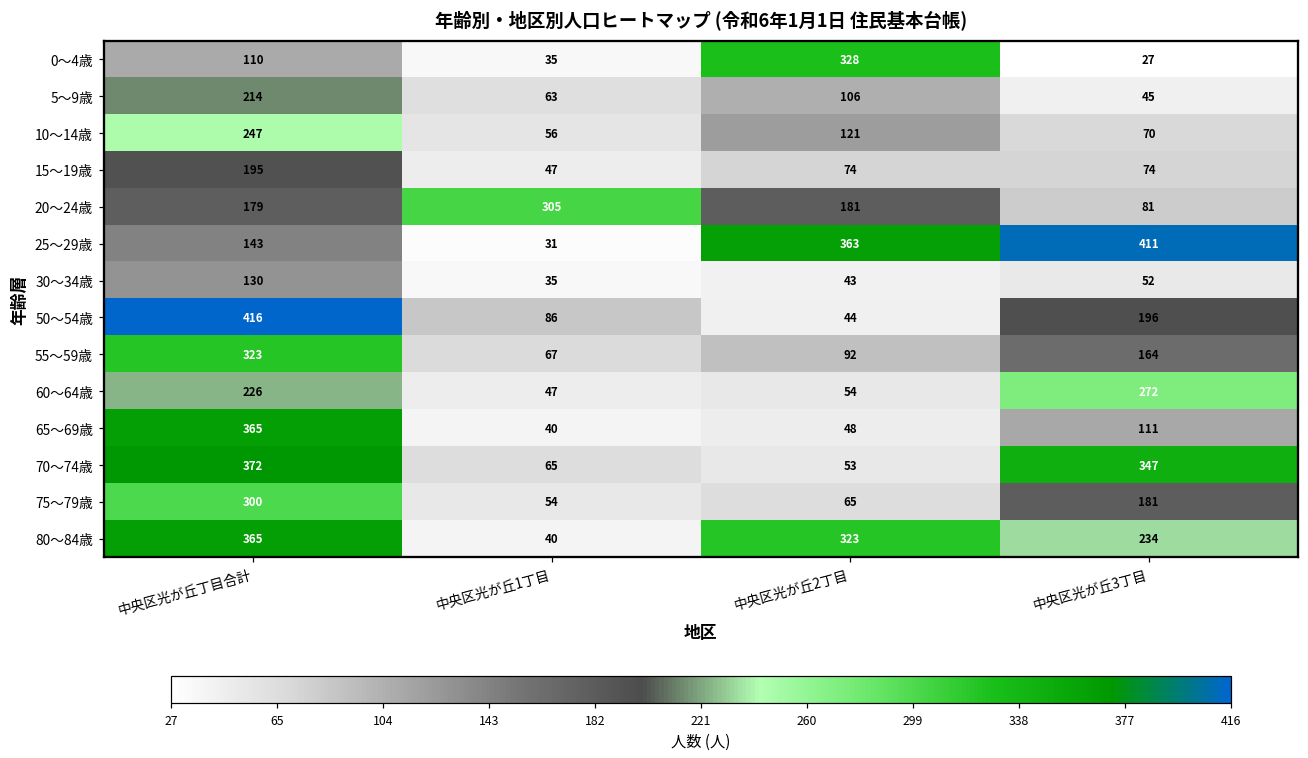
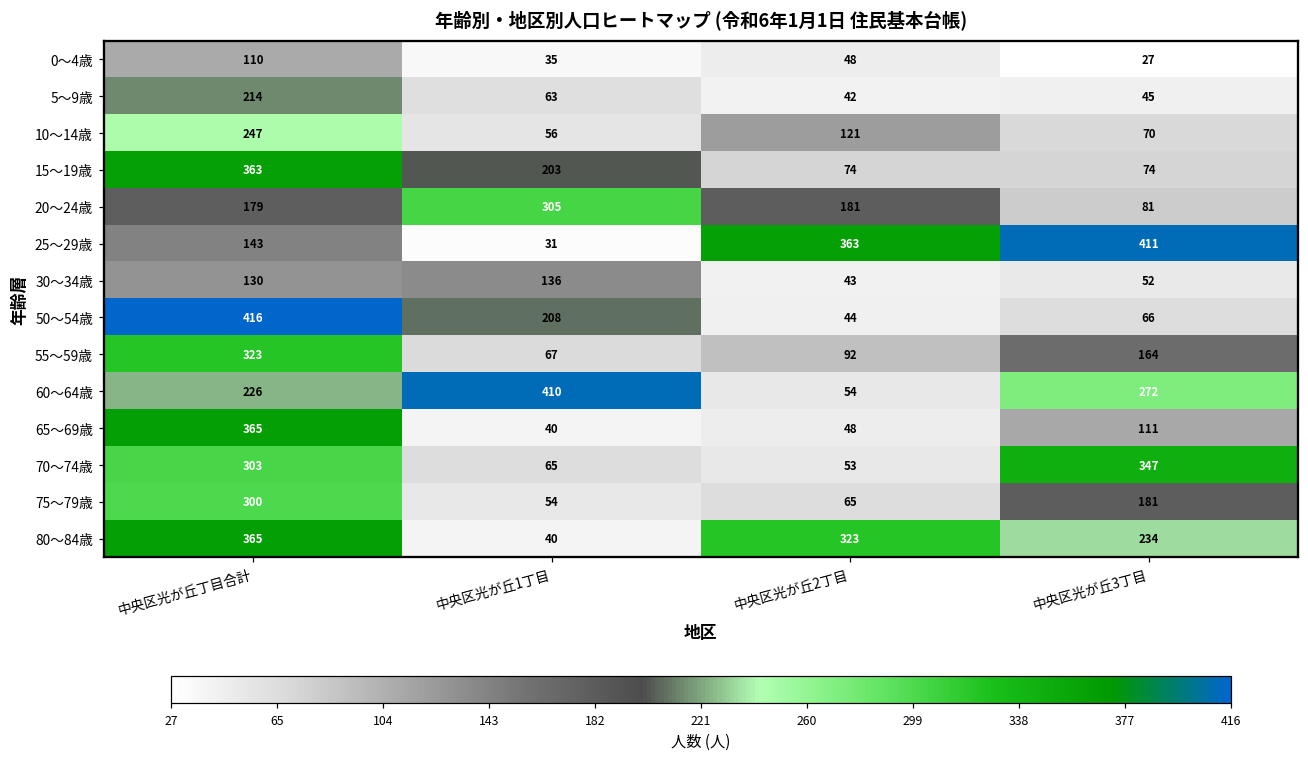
  {
    "0～4歳": {
      "中央区光が丘丁目合計": 110,
      "中央区光が丘1丁目": 35,
-     "中央区光が丘2丁目": 328,
+     "中央区光が丘2丁目": 48,
      "中央区光が丘3丁目": 27
    },
    "5～9歳": {
      "中央区光が丘丁目合計": 214,
      "中央区光が丘1丁目": 63,
-     "中央区光が丘2丁目": 106,
+     "中央区光が丘2丁目": 42,
      "中央区光が丘3丁目": 45
    },
    "10～14歳": {
      "中央区光が丘丁目合計": 247,
      "中央区光が丘1丁目": 56,
      "中央区光が丘2丁目": 121,
      "中央区光が丘3丁目": 70
    },
    "15～19歳": {
-     "中央区光が丘丁目合計": 195,
-     "中央区光が丘1丁目": 47,
+     "中央区光が丘丁目合計": 363,
+     "中央区光が丘1丁目": 203,
      "中央区光が丘2丁目": 74,
      "中央区光が丘3丁目": 74
    },
    "20～24歳": {
      "中央区光が丘丁目合計": 179,
      "中央区光が丘1丁目": 305,
      "中央区光が丘2丁目": 181,
      "中央区光が丘3丁目": 81
    },
    "25～29歳": {
      "中央区光が丘丁目合計": 143,
      "中央区光が丘1丁目": 31,
      "中央区光が丘2丁目": 363,
      "中央区光が丘3丁目": 411
    },
    "30～34歳": {
      "中央区光が丘丁目合計": 130,
-     "中央区光が丘1丁目": 35,
+     "中央区光が丘1丁目": 136,
      "中央区光が丘2丁目": 43,
      "中央区光が丘3丁目": 52
    },
    "50～54歳": {
      "中央区光が丘丁目合計": 416,
-     "中央区光が丘1丁目": 86,
+     "中央区光が丘1丁目": 208,
      "中央区光が丘2丁目": 44,
-     "中央区光が丘3丁目": 196
+     "中央区光が丘3丁目": 66
    },
    "55～59歳": {
      "中央区光が丘丁目合計": 323,
      "中央区光が丘1丁目": 67,
      "中央区光が丘2丁目": 92,
      "中央区光が丘3丁目": 164
    },
    "60～64歳": {
      "中央区光が丘丁目合計": 226,
-     "中央区光が丘1丁目": 47,
+     "中央区光が丘1丁目": 410,
      "中央区光が丘2丁目": 54,
      "中央区光が丘3丁目": 272
    },
    "65～69歳": {
      "中央区光が丘丁目合計": 365,
      "中央区光が丘1丁目": 40,
      "中央区光が丘2丁目": 48,
      "中央区光が丘3丁目": 111
    },
    "70～74歳": {
-     "中央区光が丘丁目合計": 372,
+     "中央区光が丘丁目合計": 303,
      "中央区光が丘1丁目": 65,
      "中央区光が丘2丁目": 53,
      "中央区光が丘3丁目": 347
    },
    "75～79歳": {
      "中央区光が丘丁目合計": 300,
      "中央区光が丘1丁目": 54,
      "中央区光が丘2丁目": 65,
      "中央区光が丘3丁目": 181
    },
    "80～84歳": {
      "中央区光が丘丁目合計": 365,
      "中央区光が丘1丁目": 40,
      "中央区光が丘2丁目": 323,
      "中央区光が丘3丁目": 234
    }
  }
